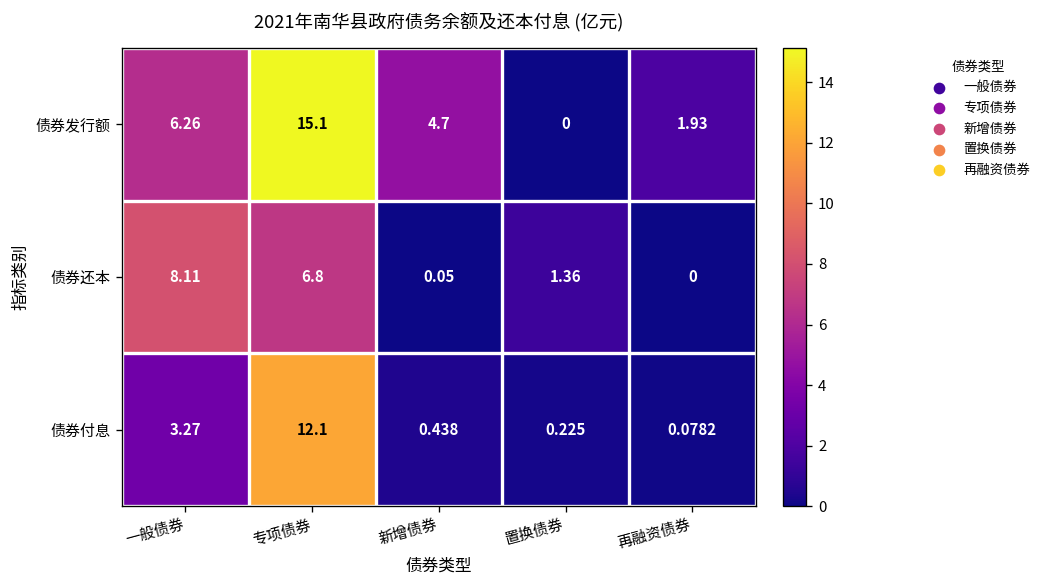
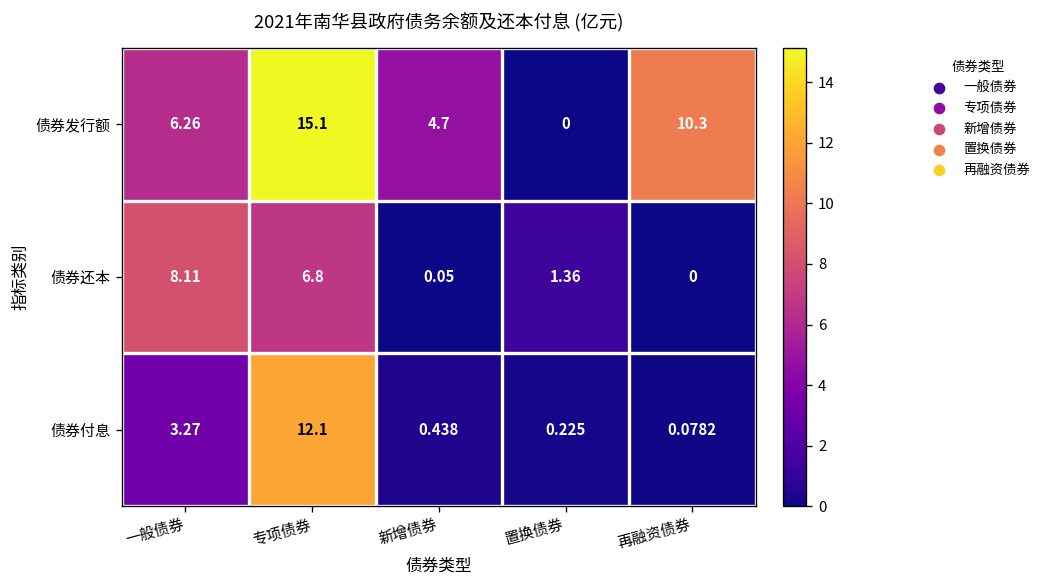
  {
    "债券发行额": {
      "一般债券": 6.26,
      "专项债券": 15.1,
      "新增债券": 4.7,
      "置换债券": 0,
-     "再融资债券": 1.93
+     "再融资债券": 10.3
    },
    "债券还本": {
      "一般债券": 8.11,
      "专项债券": 6.8,
      "新增债券": 0.05,
      "置换债券": 1.36,
      "再融资债券": 0
    },
    "债券付息": {
      "一般债券": 3.27,
      "专项债券": 12.1,
      "新增债券": 0.438,
      "置换债券": 0.225,
      "再融资债券": 0.0782
    }
  }
